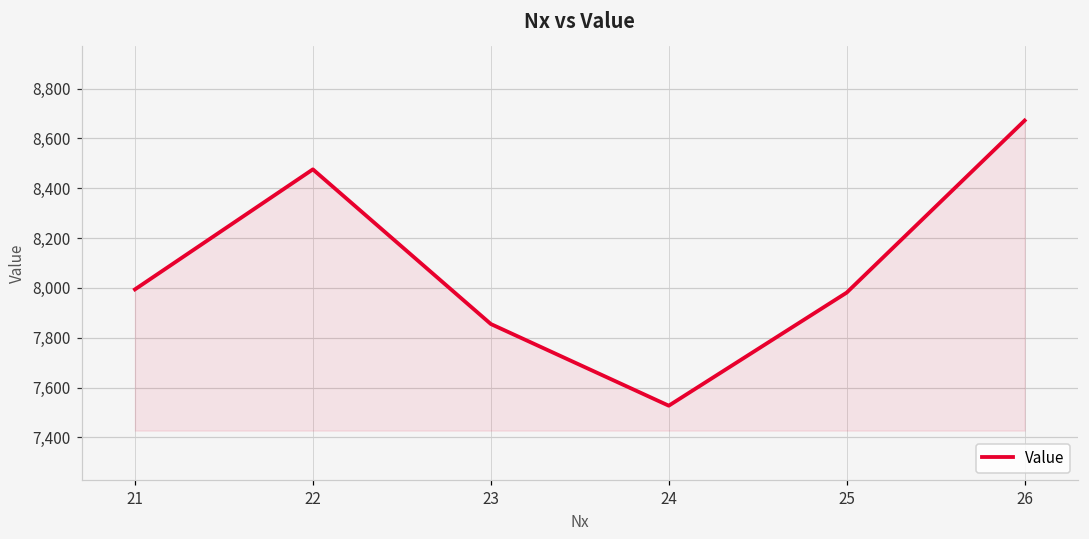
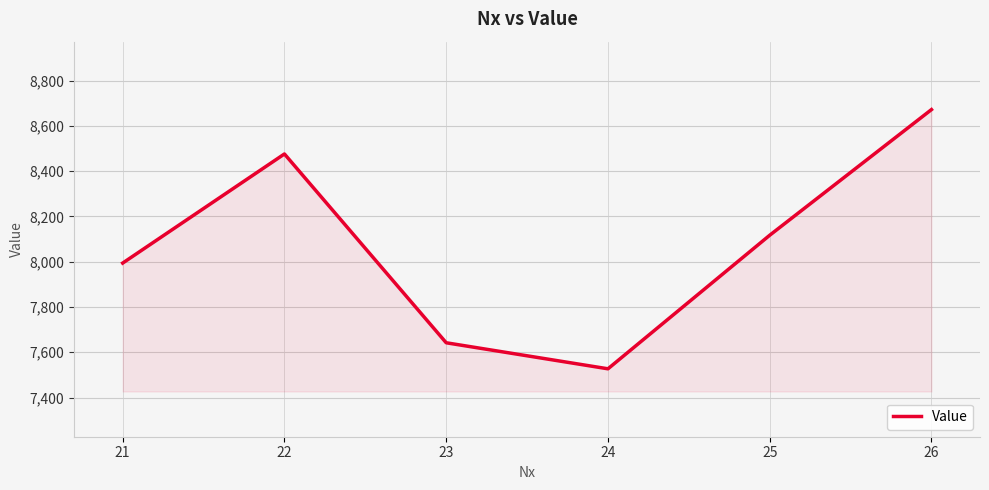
  {
    "21": "7,990",
    "22": "8,480",
-   "23": "7,860",
+   "23": "7,640",
    "24": "7,530",
-   "25": "7,980",
+   "25": "8,120",
    "26": "8,670"
  }
